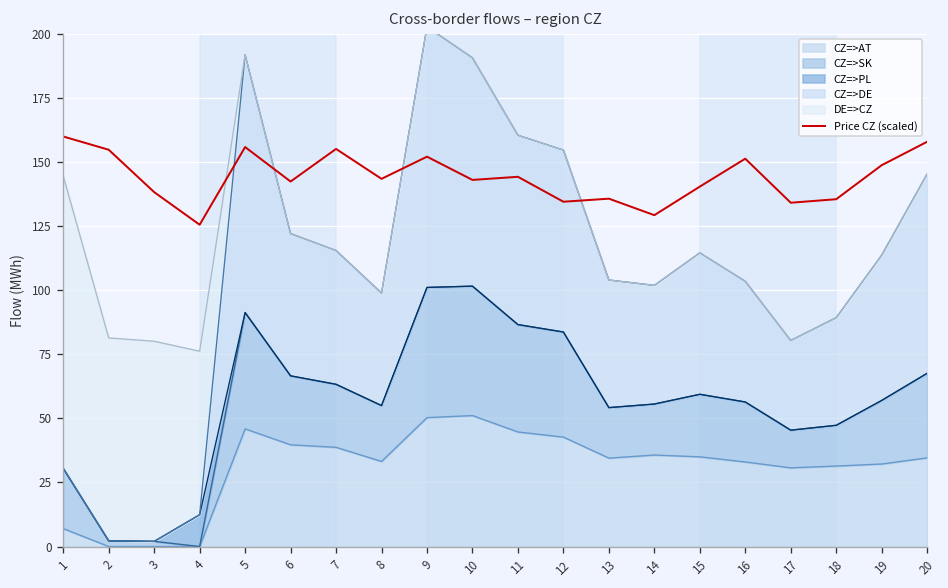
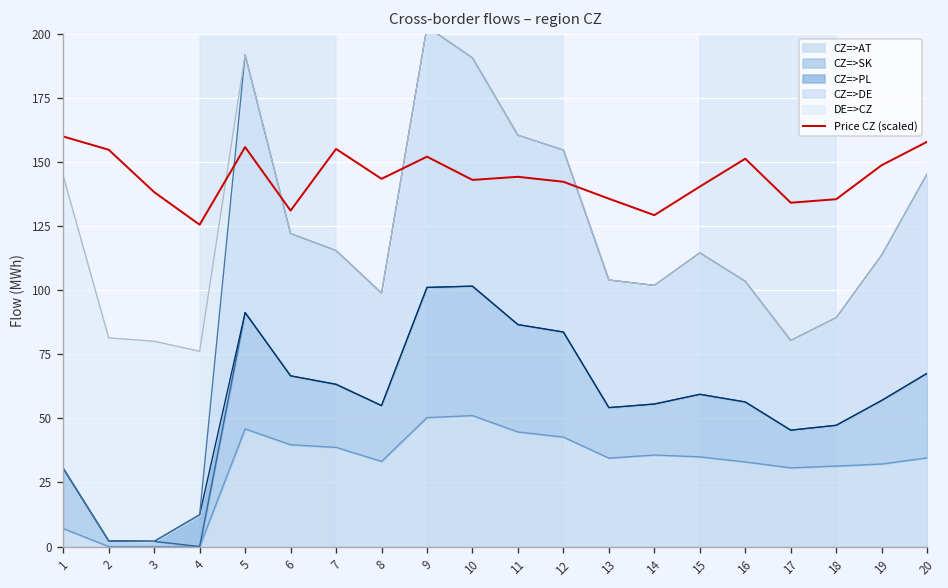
  {
    "Price CZ (scaled)": {
      "1": 160,
      "2": 155,
      "3": 138,
      "4": 126,
      "5": 156,
-     "6": 142,
+     "6": 131,
      "7": 155,
      "8": 143,
      "9": 152,
      "10": 143,
      "11": 144,
-     "12": 135,
+     "12": 142,
      "13": 136,
      "14": 129,
      "15": 140,
      "16": 151,
      "17": 134,
      "18": 136,
      "19": 149,
      "20": 158
    }
  }
